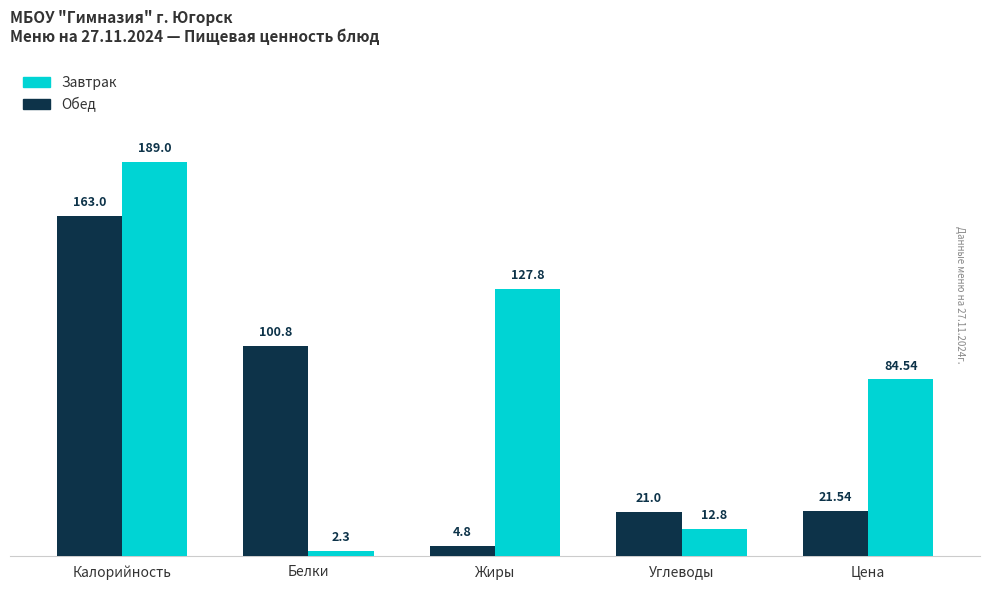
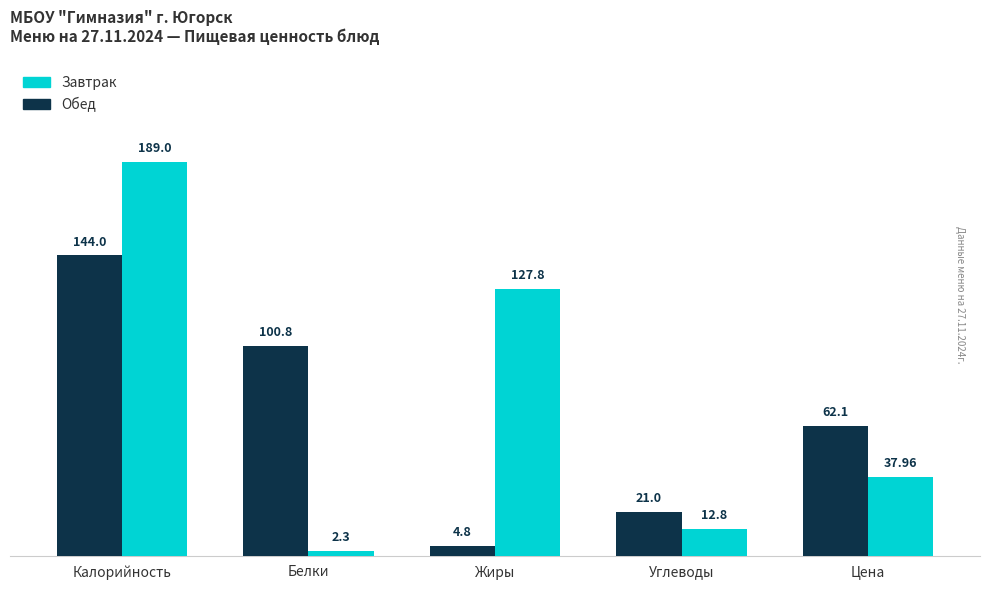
  {
    "Обед": {
-     "Калорийность": 163.0,
+     "Калорийность": 144.0,
      "Белки": 100.8,
      "Жиры": 4.8,
      "Углеводы": 21.0,
-     "Цена": 21.54
+     "Цена": 62.1
    },
    "Завтрак": {
      "Калорийность": 189.0,
      "Белки": 2.3,
      "Жиры": 127.8,
      "Углеводы": 12.8,
-     "Цена": 84.54
+     "Цена": 37.96
    }
  }
